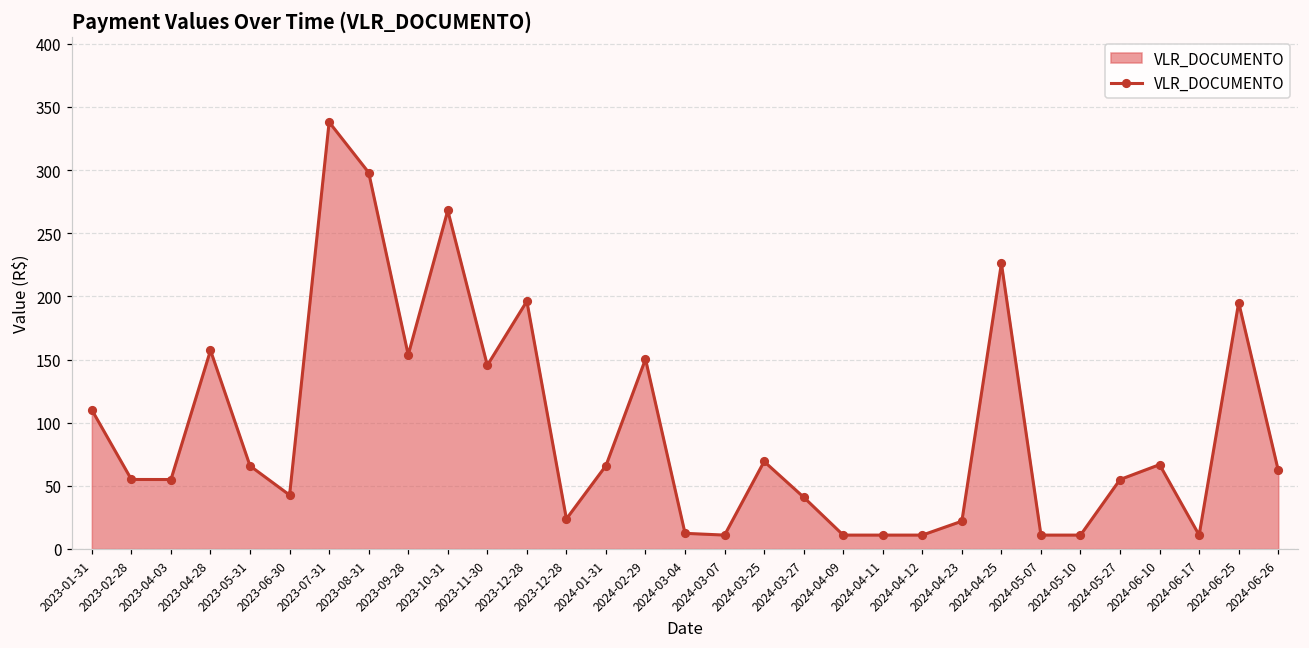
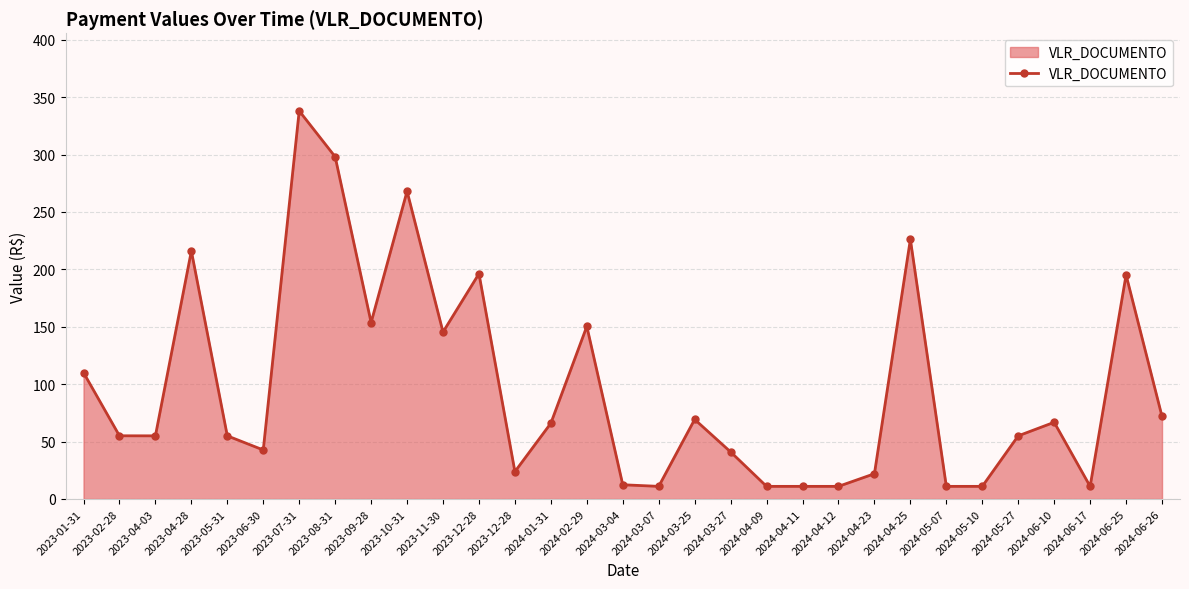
  {
    "2023-01-31": 110,
    "2023-02-28": 55,
    "2023-04-03": 55,
-   "2023-04-28": 157,
-   "2023-05-31": 66,
+   "2023-04-28": 216,
+   "2023-05-31": 55,
    "2023-06-30": 43,
    "2023-07-31": 338,
    "2023-08-31": 298,
    "2023-09-28": 154,
    "2023-10-31": 268,
    "2023-11-30": 145,
    "2024-01-31": 66,
    "2024-02-29": 150,
    "2024-03-04": 12,
    "2024-03-07": 11,
    "2024-03-25": 69,
    "2024-03-27": 41,
    "2024-04-09": 11,
    "2024-04-11": 11,
    "2024-04-12": 11,
    "2024-04-23": 22,
    "2024-04-25": 226,
    "2024-05-07": 11,
    "2024-05-10": 11,
    "2024-05-27": 55,
    "2024-06-10": 67,
    "2024-06-17": 11,
    "2024-06-25": 195,
-   "2024-06-26": 62
+   "2024-06-26": 72
  }
